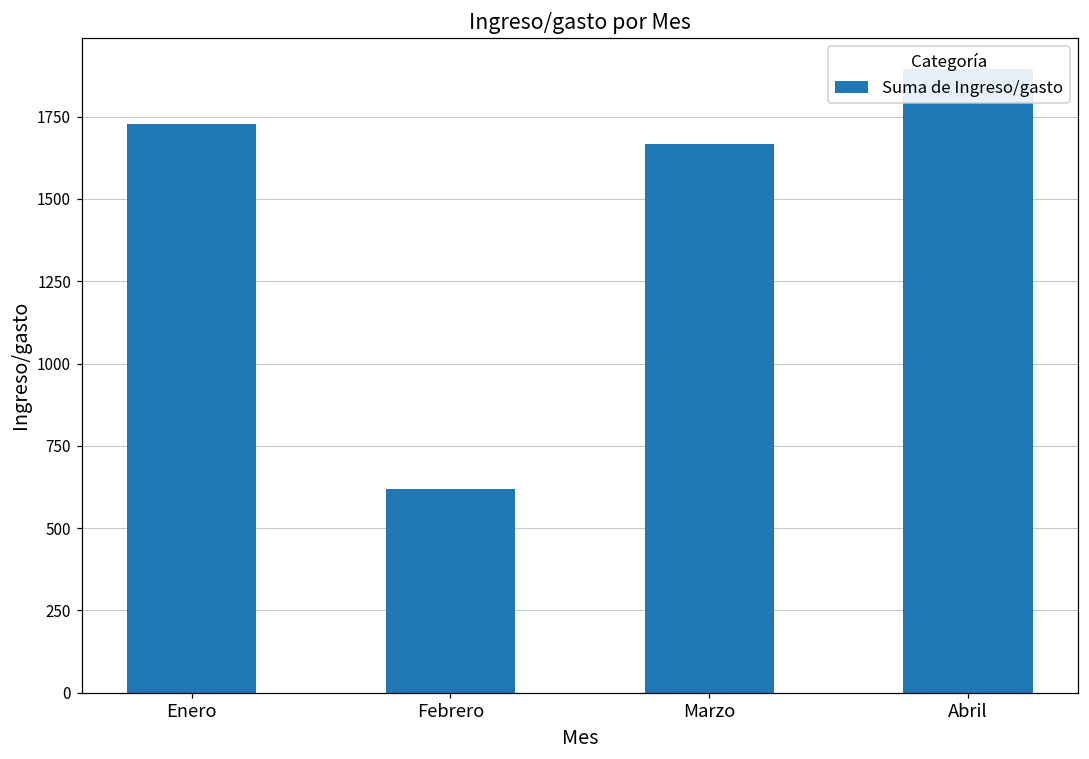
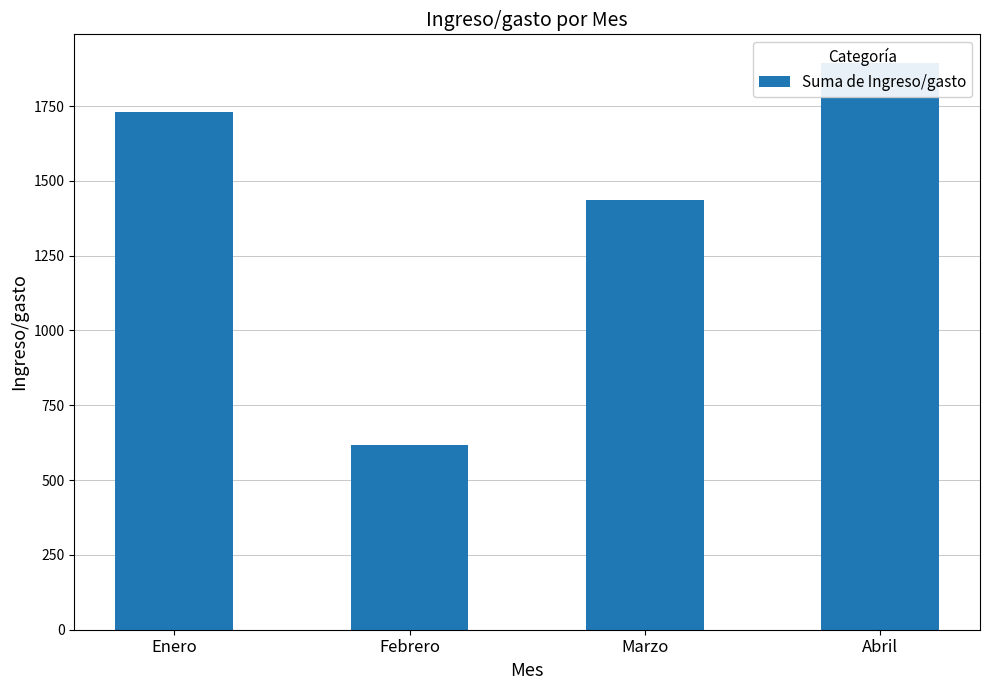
  {
    "Enero": 1730,
    "Febrero": 620,
-   "Marzo": 1670
+   "Marzo": 1440
  }
